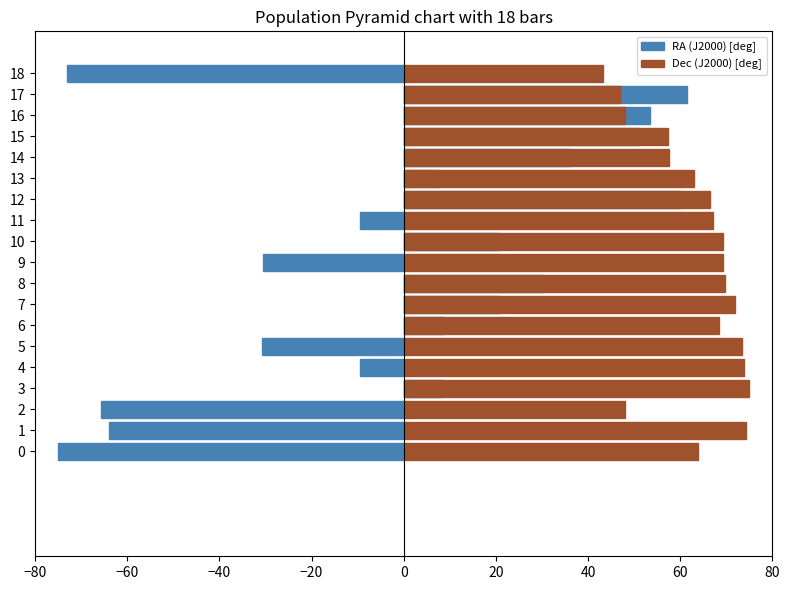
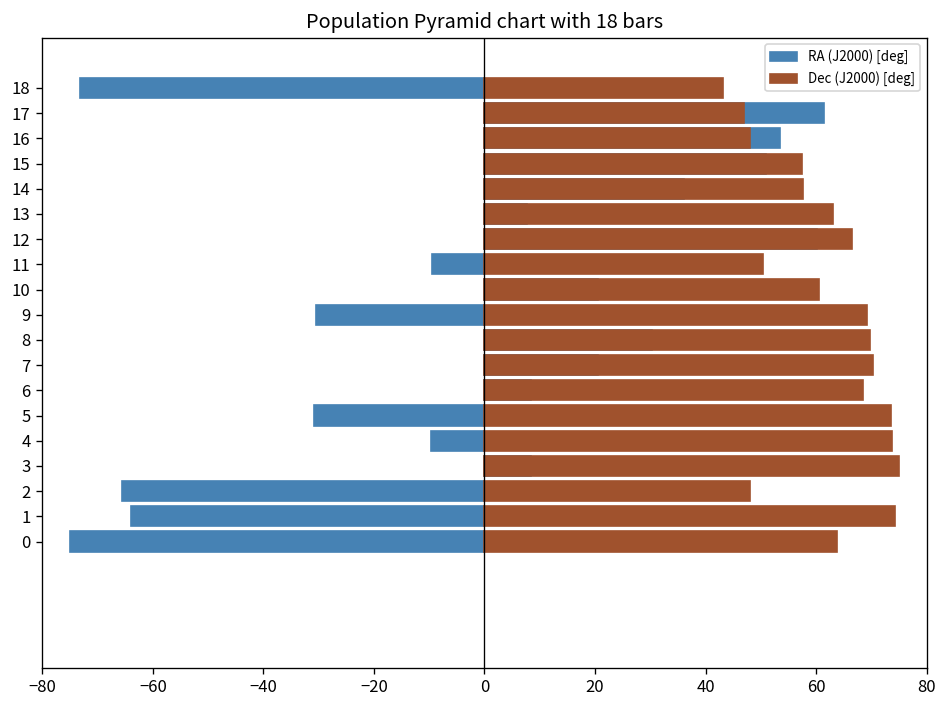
  {
    "RA (J2000) [deg]": {
      "18": -73,
      "17": 61,
      "16": 53,
      "11": -9,
      "9": -30,
      "5": -31,
      "4": -10,
      "2": -66,
      "1": -64,
      "0": -75
    },
    "Dec (J2000) [deg]": {
      "18": 43,
      "15": 57,
      "14": 58,
      "13": 63,
      "12": 67,
-     "11": 67,
-     "10": 69,
+     "11": 50,
+     "10": 60,
      "9": 69,
      "8": 70,
-     "7": 72,
+     "7": 70,
      "6": 69,
      "5": 74,
      "4": 74,
      "3": 75,
      "2": 48,
      "1": 74,
      "0": 64
    }
  }
